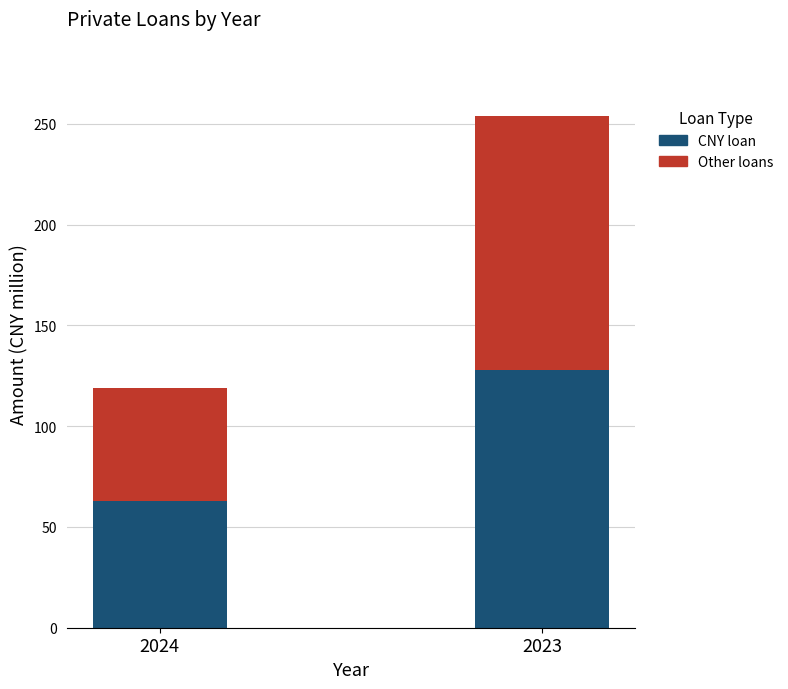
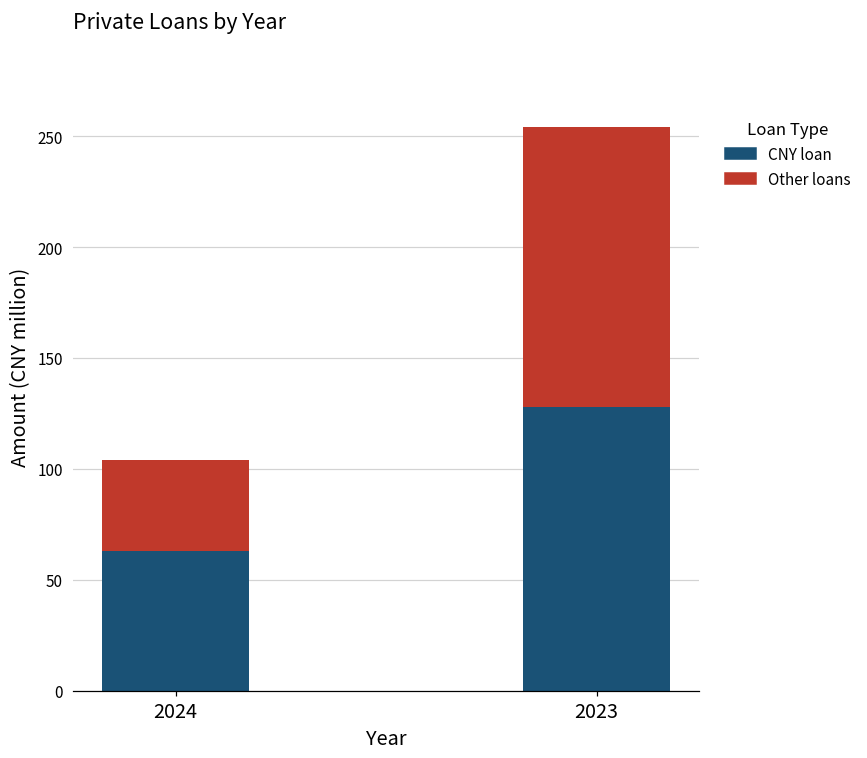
  {
    "CNY loan": {
      "2024": 63,
      "2023": 128
    },
    "Other loans": {
-     "2024": 56,
+     "2024": 41,
      "2023": 126
    }
  }
